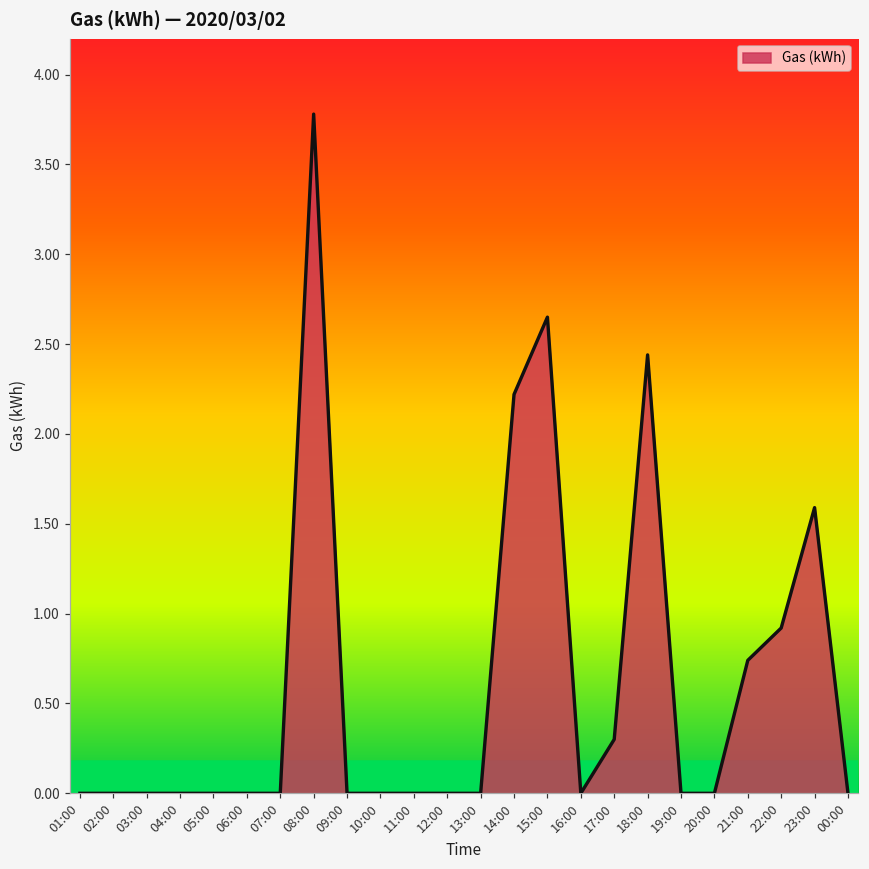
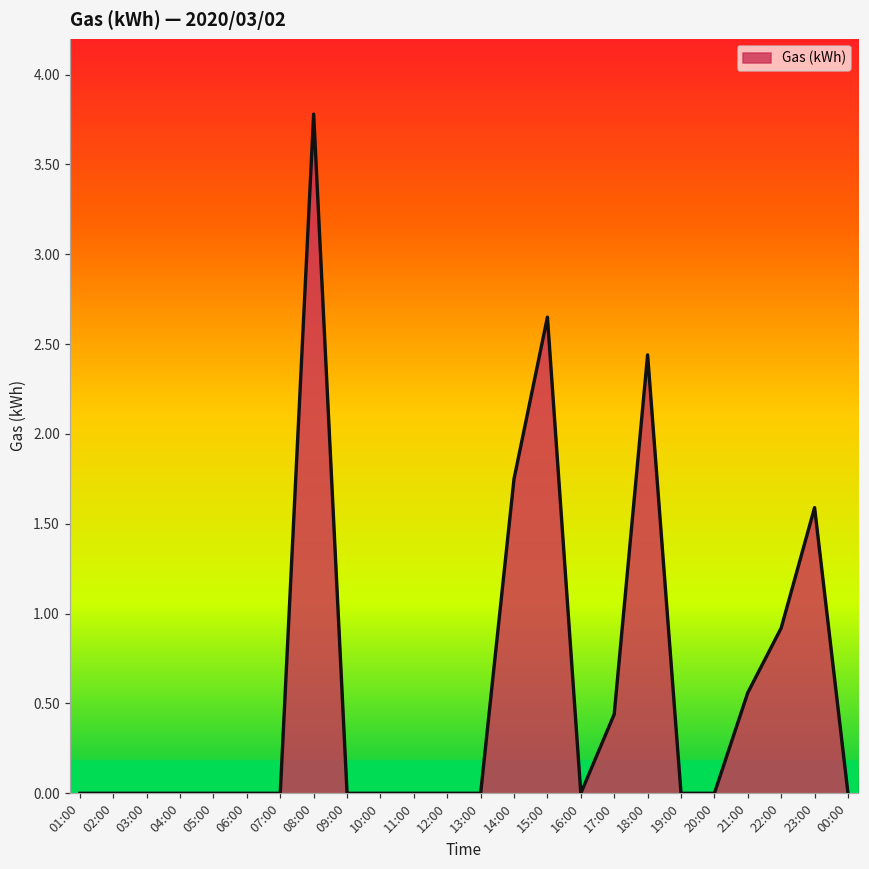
  {
    "08:00": 3.78,
-   "14:00": 2.22,
+   "14:00": 1.75,
    "15:00": 2.65,
-   "17:00": 0.30,
+   "17:00": 0.44,
    "18:00": 2.44,
-   "21:00": 0.74,
+   "21:00": 0.56,
    "22:00": 0.92,
    "23:00": 1.59
  }
